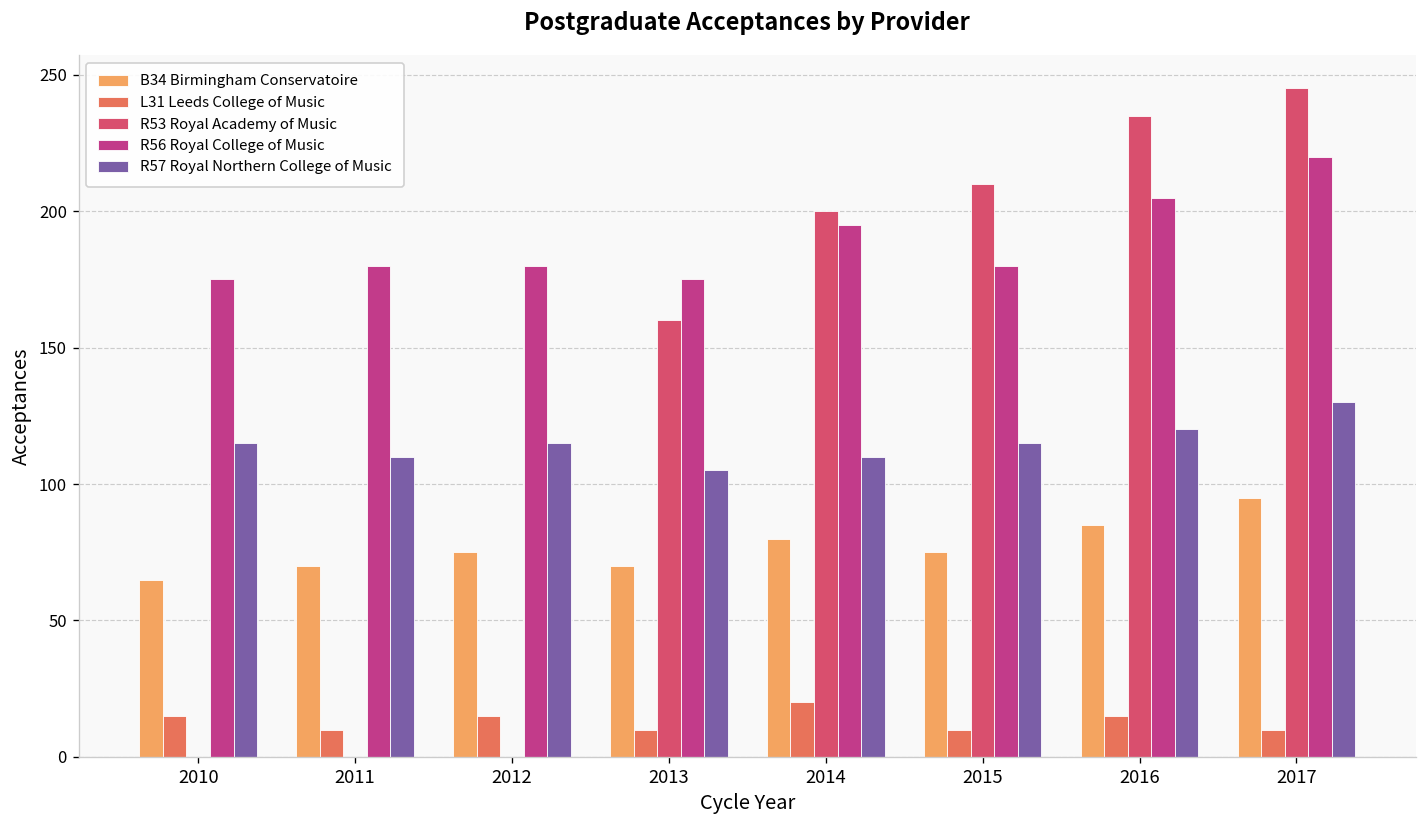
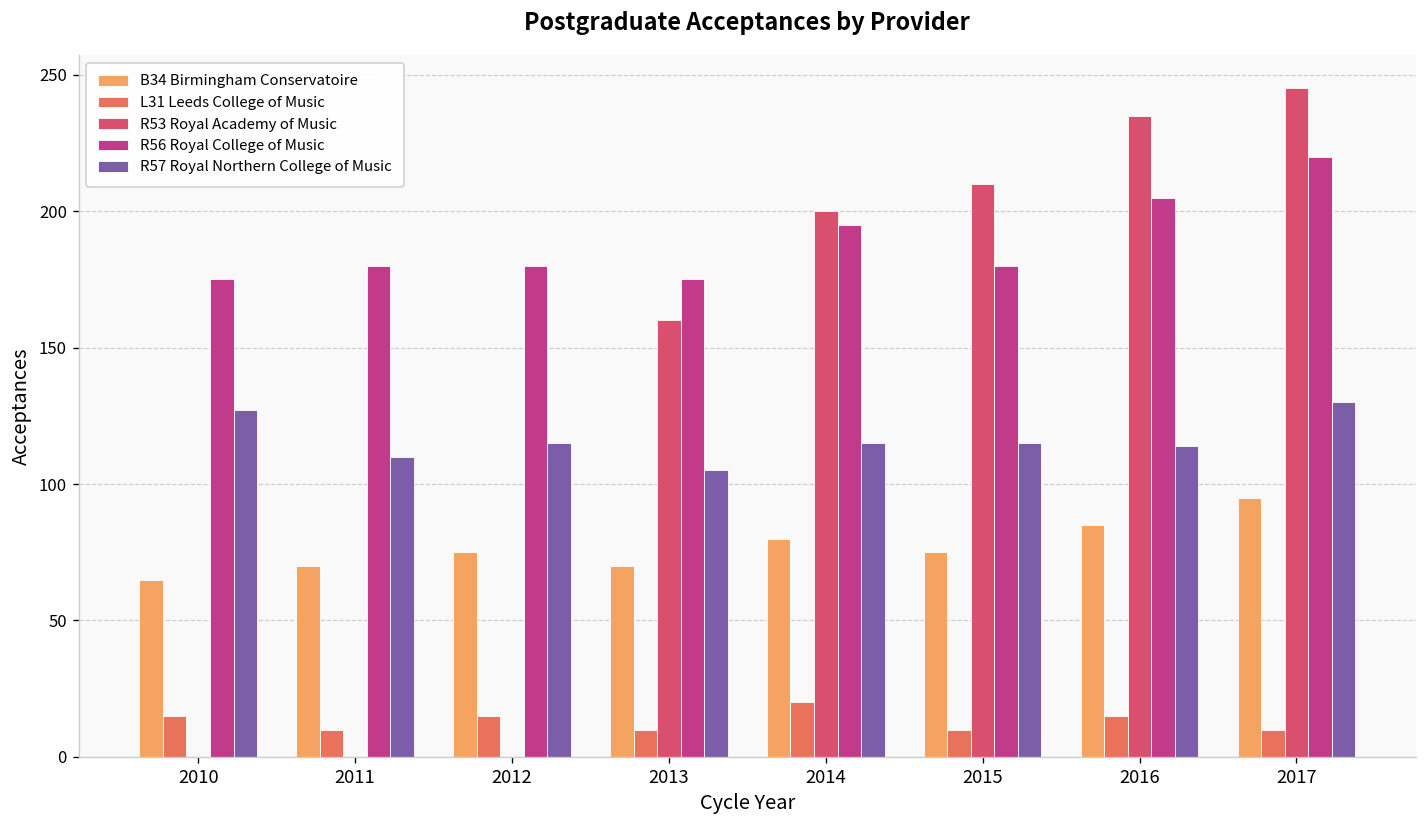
  {
    "R57 Royal Northern College of Music": {
-     "2010": 115,
+     "2010": 127,
      "2011": 110,
      "2012": 115,
      "2013": 105,
-     "2014": 110,
+     "2014": 115,
      "2015": 115,
-     "2016": 120,
+     "2016": 114,
      "2017": 130
    }
  }
